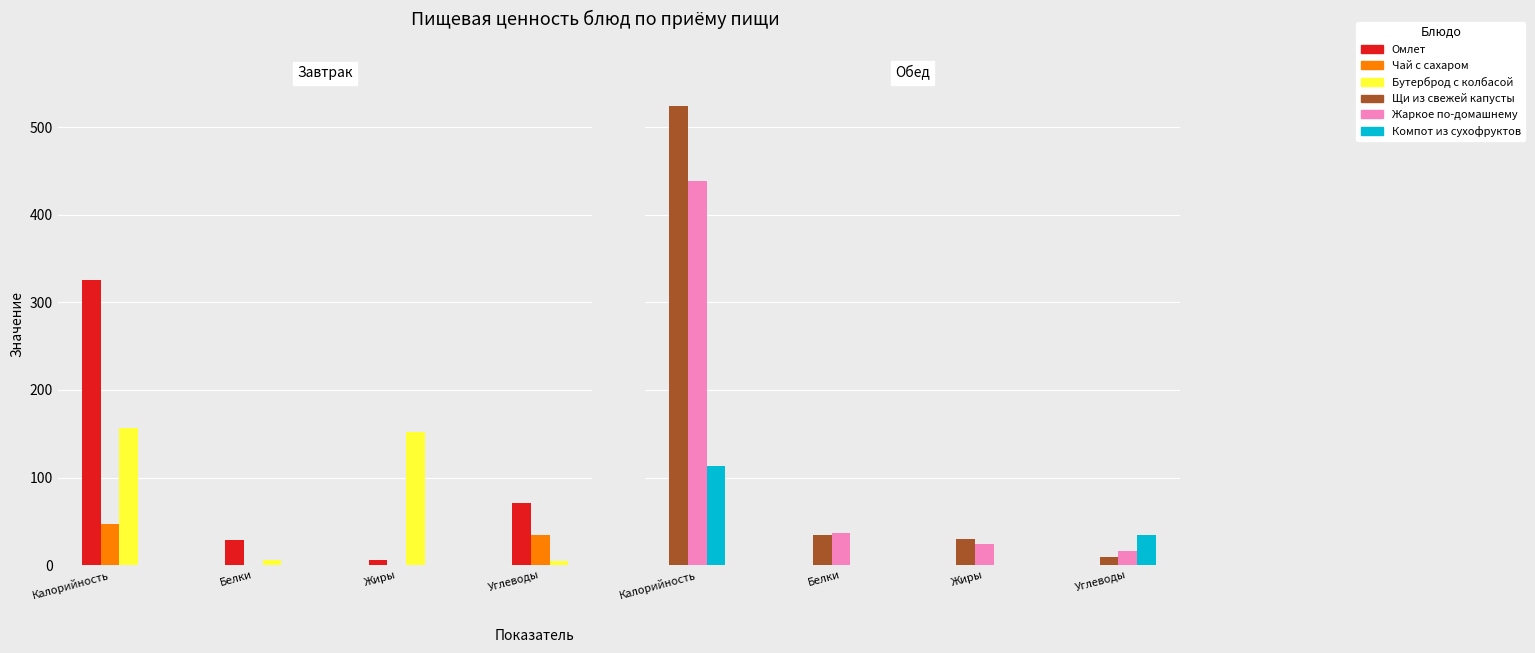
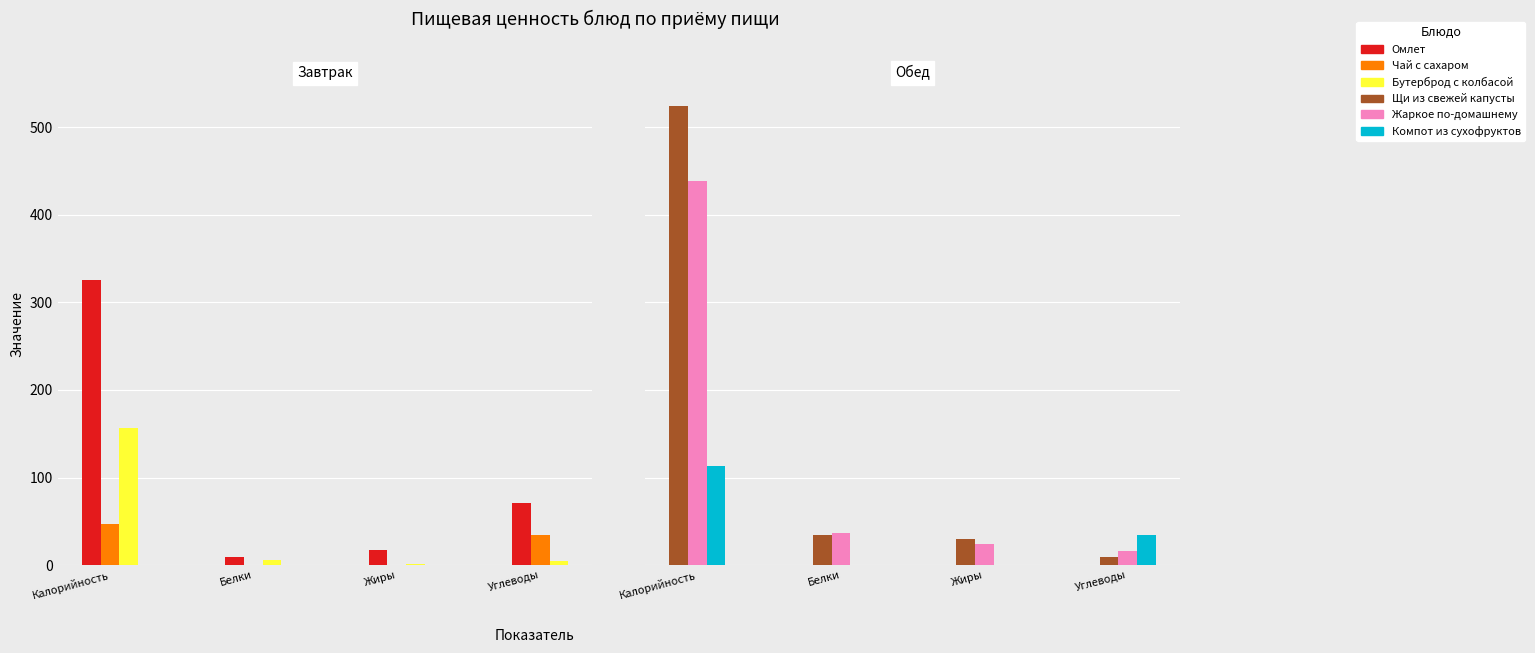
  {
    "Завтрак": {
      "Омлет": {
        "Калорийность": 330,
-       "Белки": 30,
-       "Жиры": 10,
+       "Белки": 10,
+       "Жиры": 20,
        "Углеводы": 70
      },
      "Чай с сахаром": {
        "Калорийность": 50,
        "Углеводы": 30
      },
      "Бутерброд с колбасой": {
        "Калорийность": 160,
        "Белки": 10,
-       "Жиры": 150,
+       "Жиры": 0,
        "Углеводы": 0
      }
    }
  }
